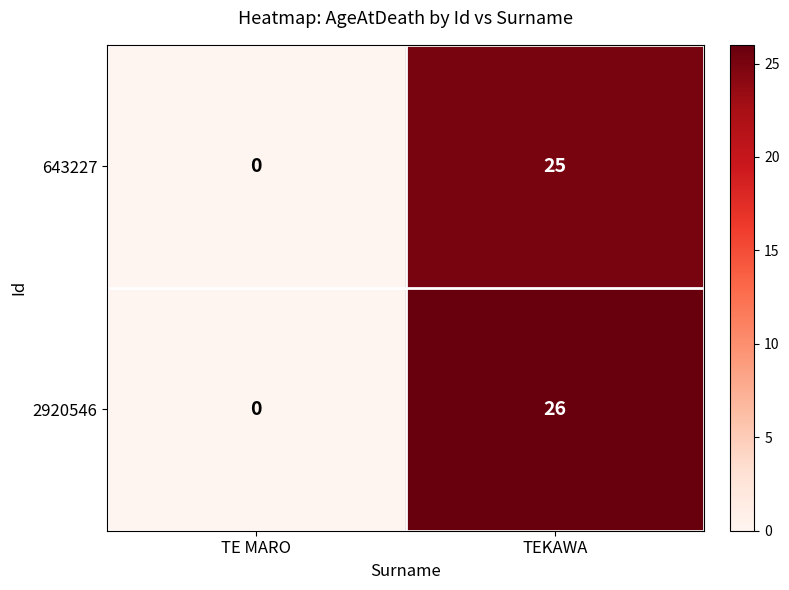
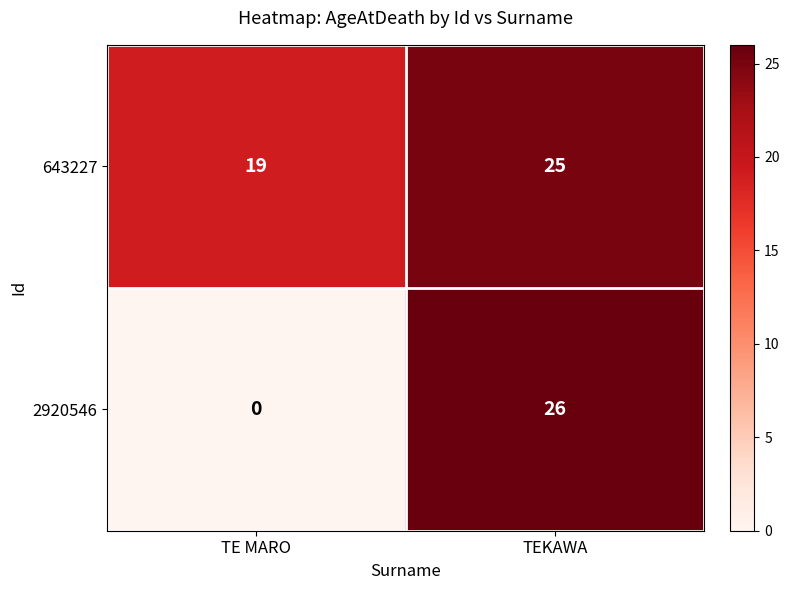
  {
    "643227": {
-     "TE MARO": 0,
+     "TE MARO": 19,
      "TEKAWA": 25
    },
    "2920546": {
      "TE MARO": 0,
      "TEKAWA": 26
    }
  }
